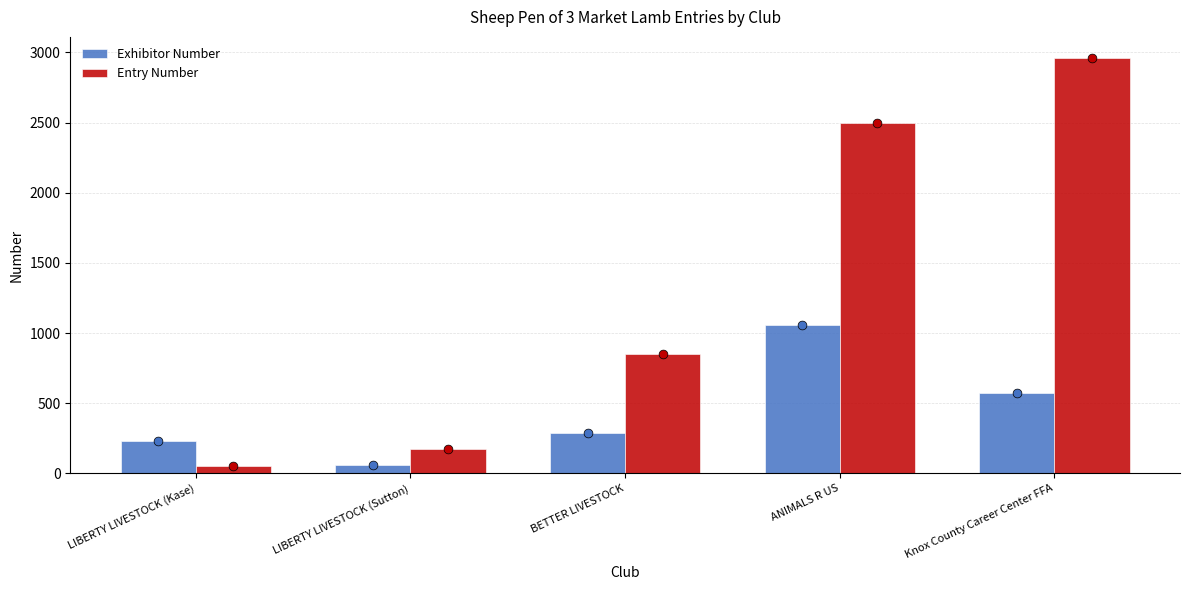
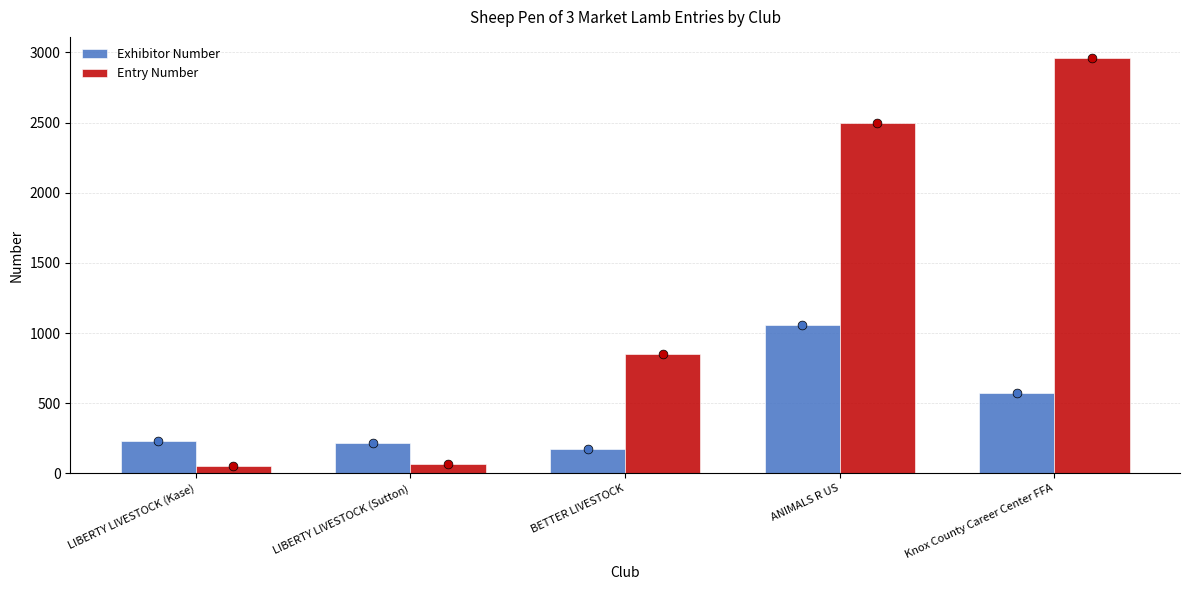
  {
    "Exhibitor Number": {
      "LIBERTY LIVESTOCK (Kase)": 230,
-     "LIBERTY LIVESTOCK (Sutton)": 60,
-     "BETTER LIVESTOCK": 290,
+     "LIBERTY LIVESTOCK (Sutton)": 210,
+     "BETTER LIVESTOCK": 170,
      "ANIMALS R US": 1060,
      "Knox County Career Center FFA": 570
    },
    "Entry Number": {
      "LIBERTY LIVESTOCK (Kase)": 50,
-     "LIBERTY LIVESTOCK (Sutton)": 180,
+     "LIBERTY LIVESTOCK (Sutton)": 70,
      "BETTER LIVESTOCK": 850,
      "ANIMALS R US": 2500,
      "Knox County Career Center FFA": 2960
    }
  }
